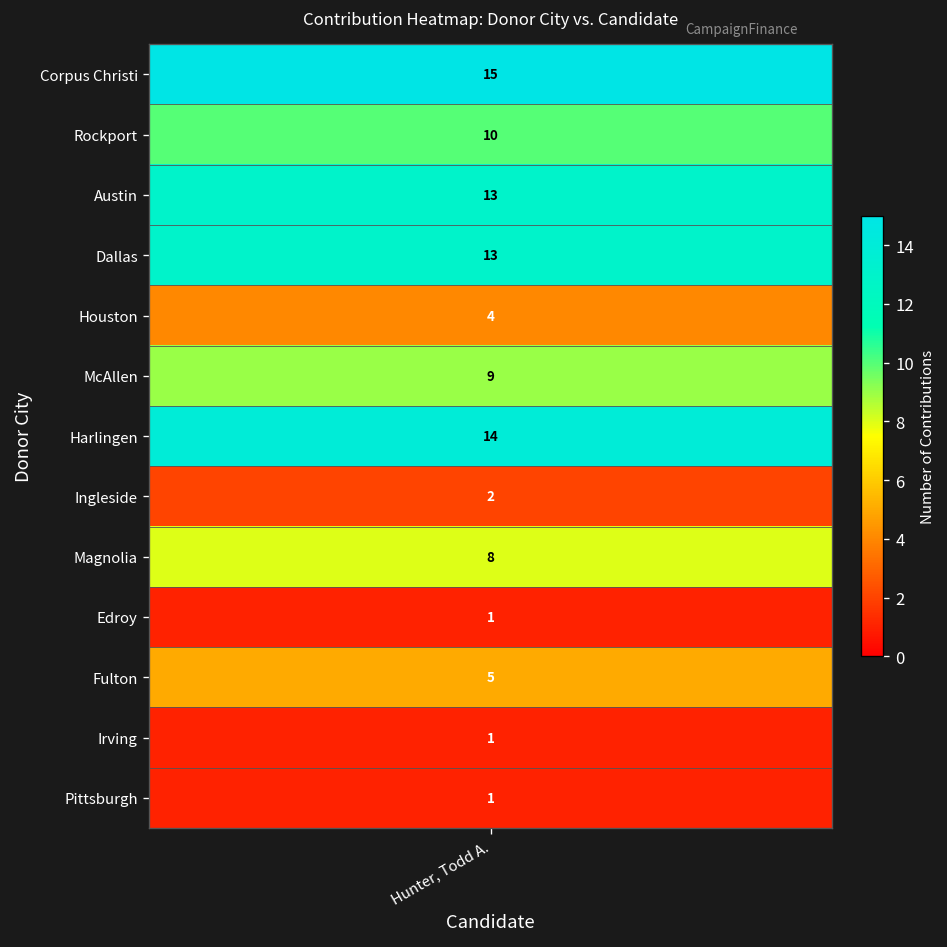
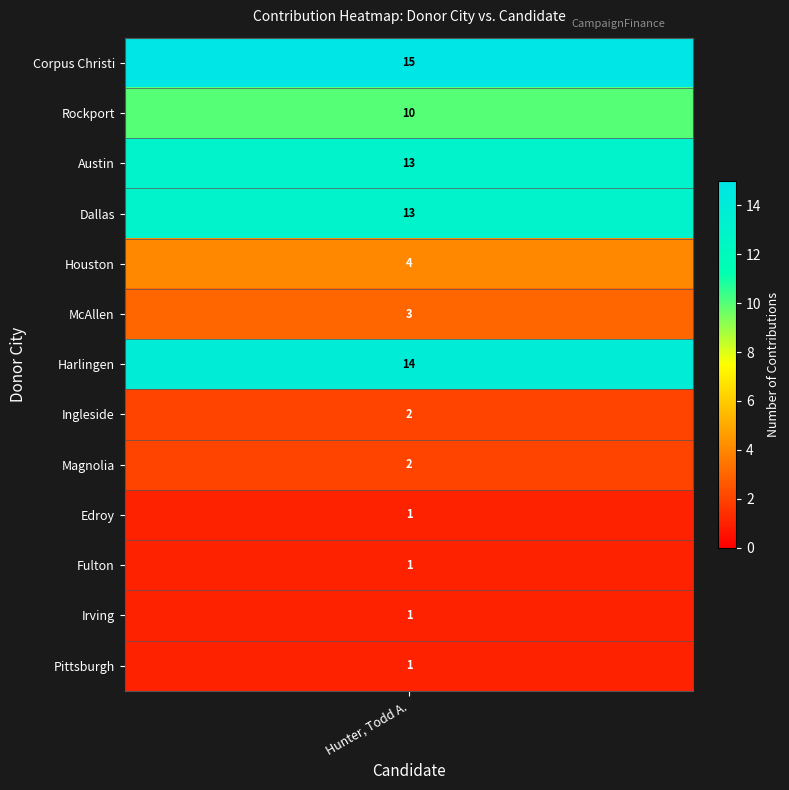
  {
    "Corpus Christi": {
      "Hunter, Todd A.": 15
    },
    "Rockport": {
      "Hunter, Todd A.": 10
    },
    "Austin": {
      "Hunter, Todd A.": 13
    },
    "Dallas": {
      "Hunter, Todd A.": 13
    },
    "Houston": {
      "Hunter, Todd A.": 4
    },
    "McAllen": {
-     "Hunter, Todd A.": 9
+     "Hunter, Todd A.": 3
    },
    "Harlingen": {
      "Hunter, Todd A.": 14
    },
    "Ingleside": {
      "Hunter, Todd A.": 2
    },
    "Magnolia": {
-     "Hunter, Todd A.": 8
+     "Hunter, Todd A.": 2
    },
    "Edroy": {
      "Hunter, Todd A.": 1
    },
    "Fulton": {
-     "Hunter, Todd A.": 5
+     "Hunter, Todd A.": 1
    },
    "Irving": {
      "Hunter, Todd A.": 1
    },
    "Pittsburgh": {
      "Hunter, Todd A.": 1
    }
  }
